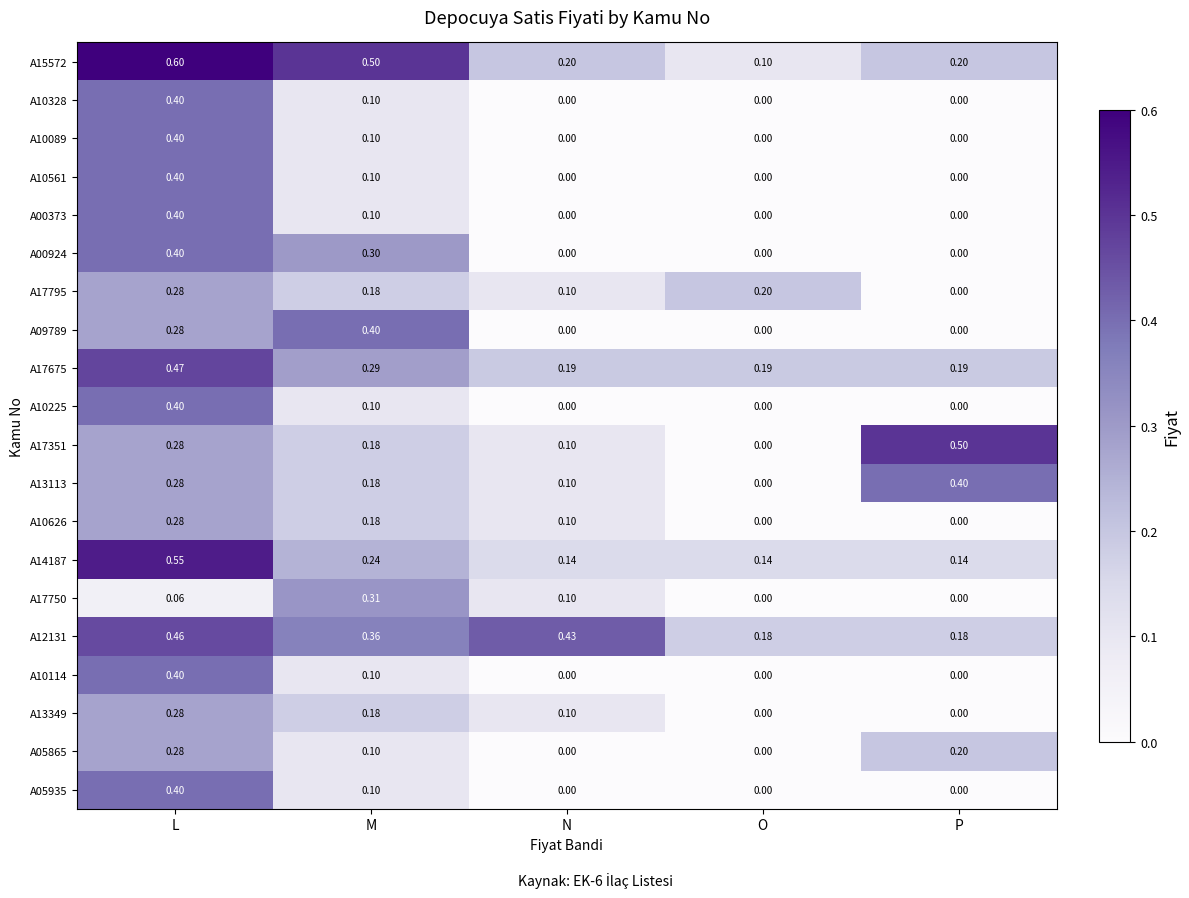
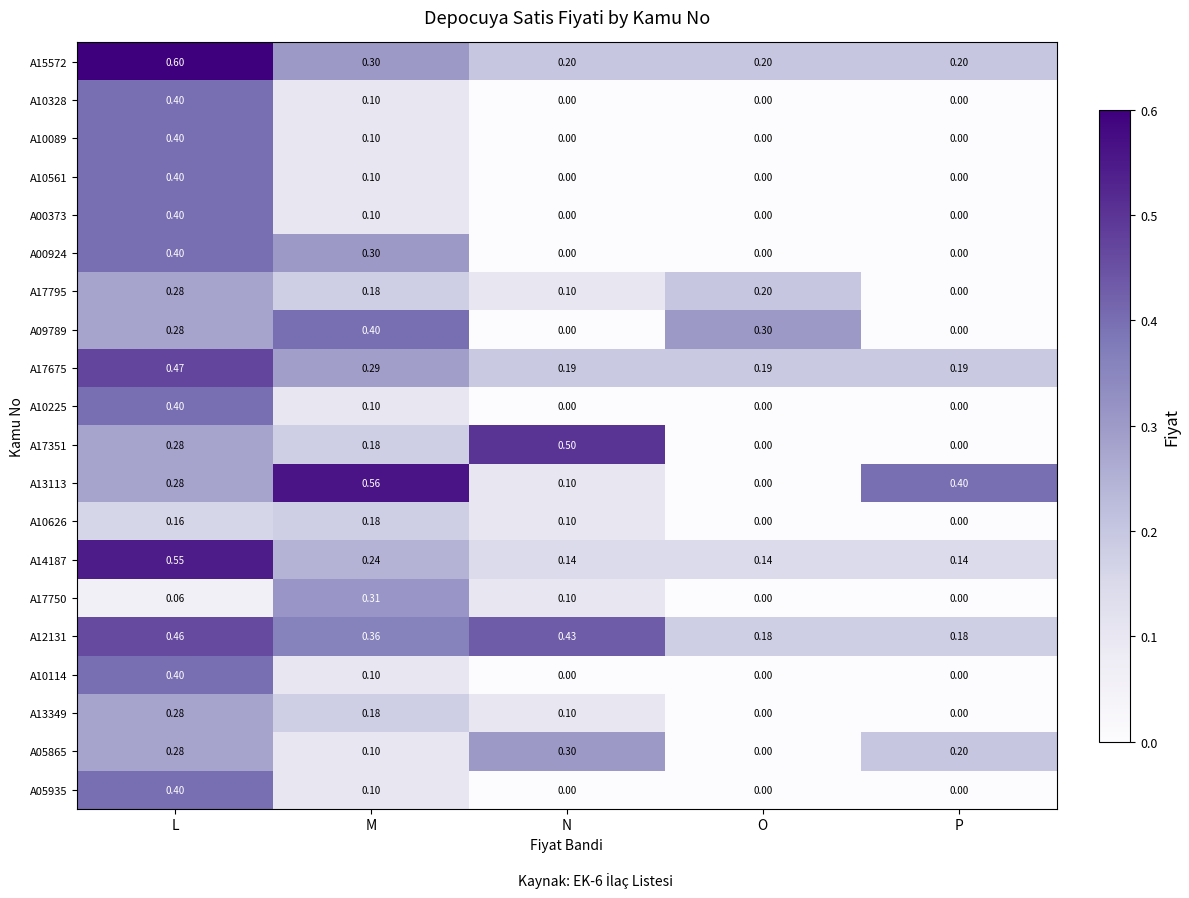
  {
    "A15572": {
      "L": 0.60,
-     "M": 0.50,
+     "M": 0.30,
      "N": 0.20,
-     "O": 0.10,
+     "O": 0.20,
      "P": 0.20
    },
    "A10328": {
      "L": 0.40,
      "M": 0.10,
      "N": 0.00,
      "O": 0.00,
      "P": 0.00
    },
    "A10089": {
      "L": 0.40,
      "M": 0.10,
      "N": 0.00,
      "O": 0.00,
      "P": 0.00
    },
    "A10561": {
      "L": 0.40,
      "M": 0.10,
      "N": 0.00,
      "O": 0.00,
      "P": 0.00
    },
    "A00373": {
      "L": 0.40,
      "M": 0.10,
      "N": 0.00,
      "O": 0.00,
      "P": 0.00
    },
    "A00924": {
      "L": 0.40,
      "M": 0.30,
      "N": 0.00,
      "O": 0.00,
      "P": 0.00
    },
    "A17795": {
      "L": 0.28,
      "M": 0.18,
      "N": 0.10,
      "O": 0.20,
      "P": 0.00
    },
    "A09789": {
      "L": 0.28,
      "M": 0.40,
      "N": 0.00,
-     "O": 0.00,
+     "O": 0.30,
      "P": 0.00
    },
    "A17675": {
      "L": 0.47,
      "M": 0.29,
      "N": 0.19,
      "O": 0.19,
      "P": 0.19
    },
    "A10225": {
      "L": 0.40,
      "M": 0.10,
      "N": 0.00,
      "O": 0.00,
      "P": 0.00
    },
    "A17351": {
      "L": 0.28,
      "M": 0.18,
-     "N": 0.10,
+     "N": 0.50,
      "O": 0.00,
-     "P": 0.50
+     "P": 0.00
    },
    "A13113": {
      "L": 0.28,
-     "M": 0.18,
+     "M": 0.56,
      "N": 0.10,
      "O": 0.00,
      "P": 0.40
    },
    "A10626": {
-     "L": 0.28,
+     "L": 0.16,
      "M": 0.18,
      "N": 0.10,
      "O": 0.00,
      "P": 0.00
    },
    "A14187": {
      "L": 0.55,
      "M": 0.24,
      "N": 0.14,
      "O": 0.14,
      "P": 0.14
    },
    "A17750": {
      "L": 0.06,
      "M": 0.31,
      "N": 0.10,
      "O": 0.00,
      "P": 0.00
    },
    "A12131": {
      "L": 0.46,
      "M": 0.36,
      "N": 0.43,
      "O": 0.18,
      "P": 0.18
    },
    "A10114": {
      "L": 0.40,
      "M": 0.10,
      "N": 0.00,
      "O": 0.00,
      "P": 0.00
    },
    "A13349": {
      "L": 0.28,
      "M": 0.18,
      "N": 0.10,
      "O": 0.00,
      "P": 0.00
    },
    "A05865": {
      "L": 0.28,
      "M": 0.10,
-     "N": 0.00,
+     "N": 0.30,
      "O": 0.00,
      "P": 0.20
    },
    "A05935": {
      "L": 0.40,
      "M": 0.10,
      "N": 0.00,
      "O": 0.00,
      "P": 0.00
    }
  }
